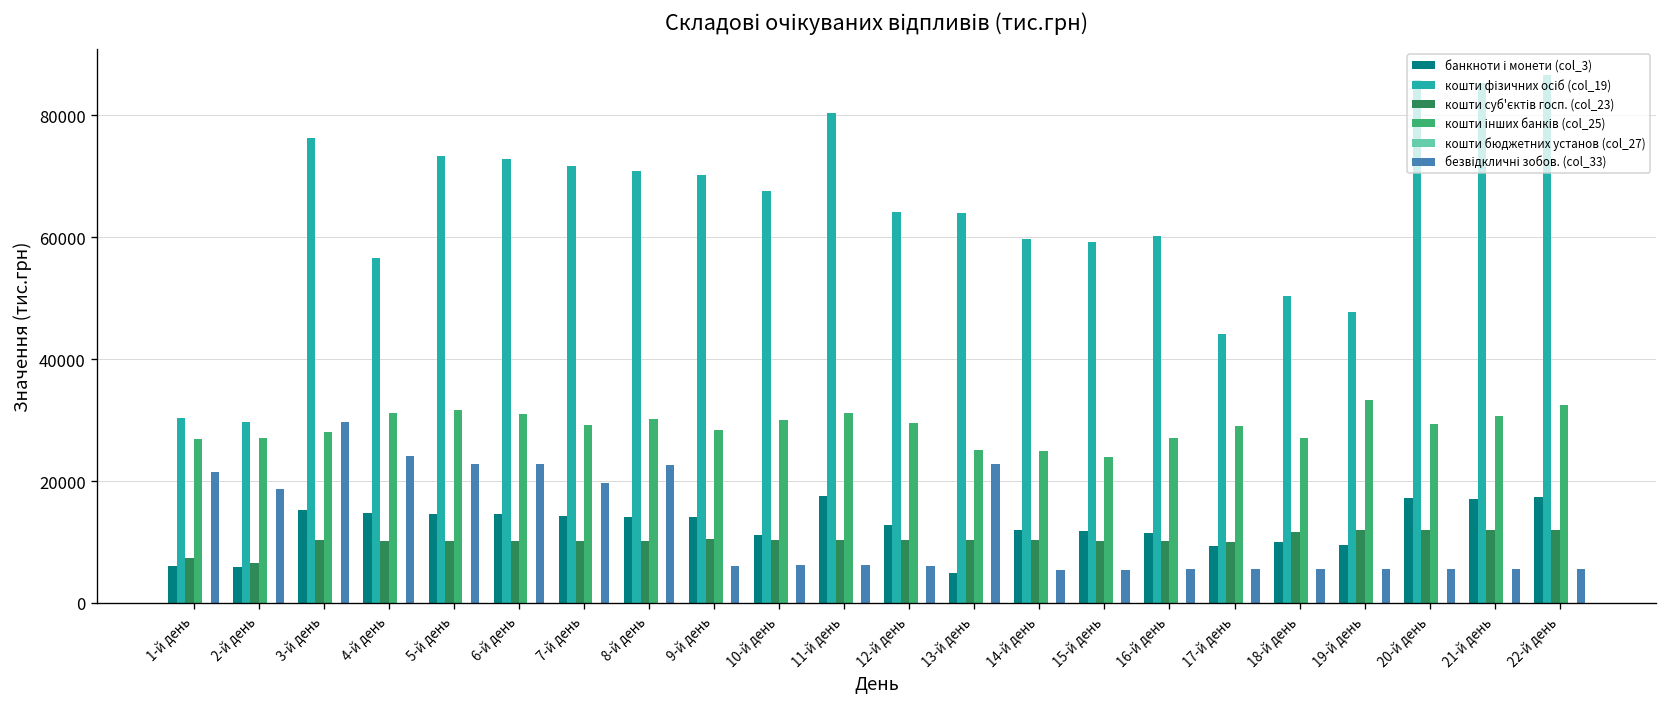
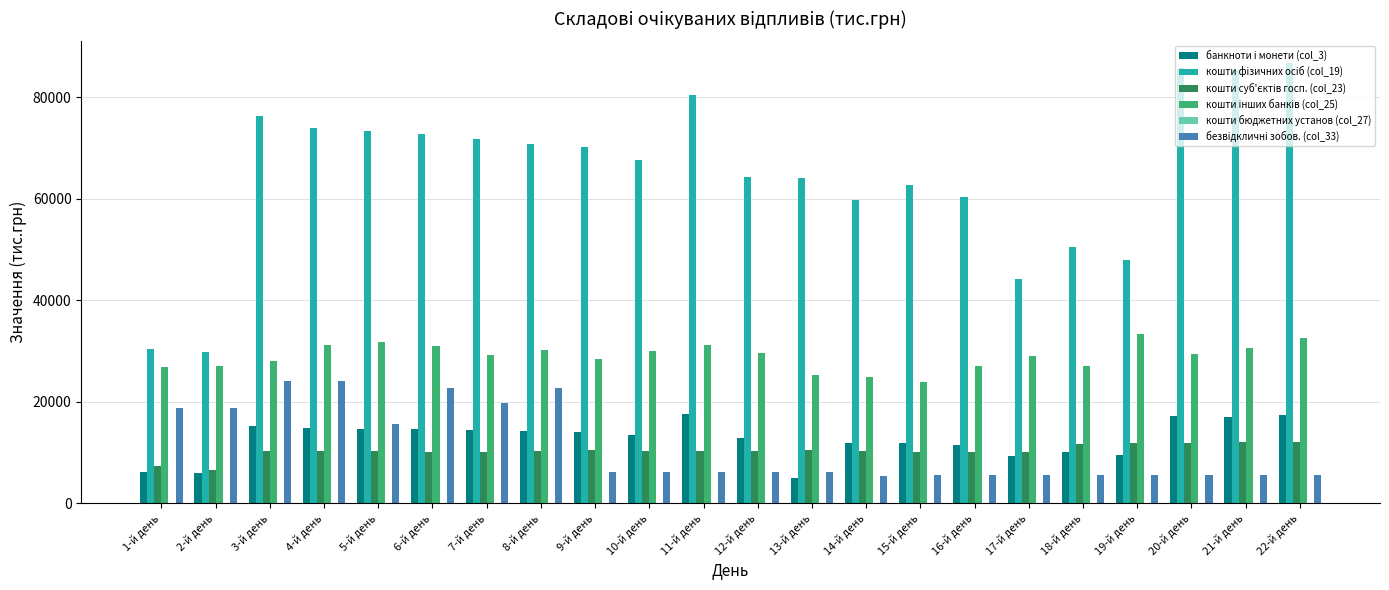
  {
    "банкноти і монети (col_3)": {
      "1-й день": 6000,
      "2-й день": 6000,
      "3-й день": 15000,
      "4-й день": 15000,
      "5-й день": 15000,
      "6-й день": 15000,
      "7-й день": 14000,
      "8-й день": 14000,
      "9-й день": 14000,
-     "10-й день": 11000,
+     "10-й день": 14000,
      "11-й день": 18000,
      "12-й день": 13000,
      "13-й день": 5000,
      "14-й день": 12000,
      "15-й день": 12000,
      "16-й день": 12000,
      "17-й день": 9000,
      "18-й день": 10000,
      "19-й день": 10000,
      "20-й день": 17000,
      "21-й день": 17000,
      "22-й день": 17000
    },
    "кошти фізичних осіб (col_19)": {
      "1-й день": 30000,
      "2-й день": 30000,
      "3-й день": 76000,
-     "4-й день": 57000,
+     "4-й день": 74000,
      "5-й день": 73000,
      "6-й день": 73000,
      "7-й день": 72000,
      "8-й день": 71000,
      "9-й день": 70000,
      "10-й день": 68000,
      "11-й день": 80000,
      "12-й день": 64000,
      "13-й день": 64000,
      "14-й день": 60000,
-     "15-й день": 59000,
+     "15-й день": 63000,
      "16-й день": 60000,
      "17-й день": 44000,
      "18-й день": 50000,
      "19-й день": 48000
    },
    "кошти бюджетних установ (col_27)": {
      "1-й день": 0,
      "2-й день": 0,
      "3-й день": 0,
      "4-й день": 0,
      "5-й день": 0,
      "6-й день": 0,
      "7-й день": 0,
      "8-й день": 0,
      "9-й день": 0,
      "10-й день": 0,
      "11-й день": 0,
      "12-й день": 0,
      "13-й день": 0,
      "14-й день": 0,
      "15-й день": 0,
      "16-й день": 0,
      "17-й день": 0,
      "18-й день": 0,
      "19-й день": 0,
      "20-й день": 0,
      "21-й день": 0,
      "22-й день": 0
    },
    "безвідкличні зобов. (col_33)": {
-     "1-й день": 22000,
+     "1-й день": 19000,
      "2-й день": 19000,
-     "3-й день": 30000,
+     "3-й день": 24000,
      "4-й день": 24000,
-     "5-й день": 23000,
+     "5-й день": 16000,
      "6-й день": 23000,
      "7-й день": 20000,
      "8-й день": 23000,
      "9-й день": 6000,
      "10-й день": 6000,
      "11-й день": 6000,
      "12-й день": 6000,
-     "13-й день": 23000,
+     "13-й день": 6000,
      "14-й день": 5000,
      "15-й день": 5000,
      "16-й день": 6000,
      "17-й день": 6000,
      "18-й день": 6000,
      "19-й день": 6000,
      "20-й день": 6000,
      "21-й день": 6000,
      "22-й день": 6000
    }
  }
